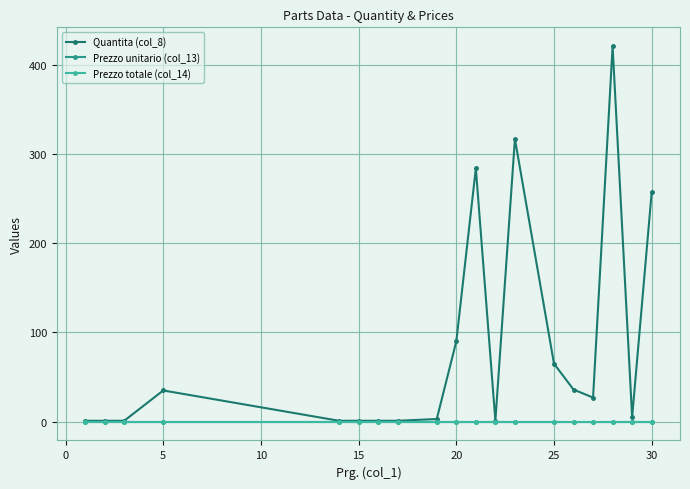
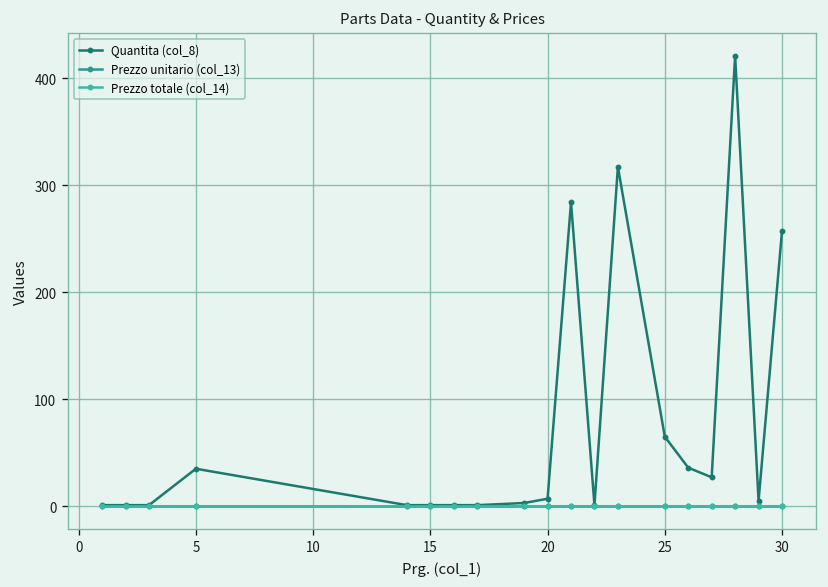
  {
    "Quantita (col_8)": {
      "5": 40,
-     "20": 90,
+     "20": 10,
      "25": 70,
      "30": 260
    },
    "Prezzo totale (col_14)": {
      "5": 0,
      "20": 0,
      "25": 0,
      "30": 0
    }
  }
